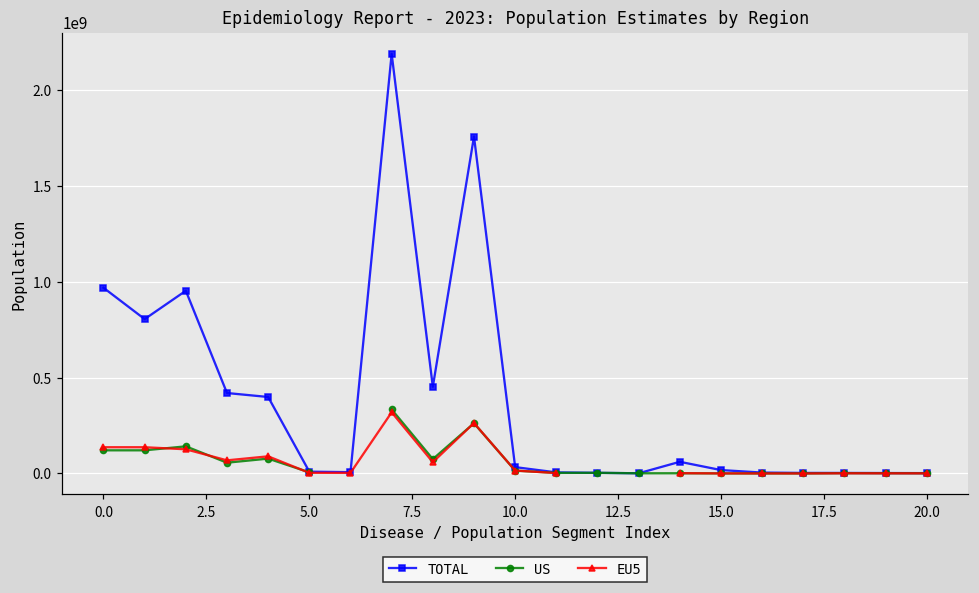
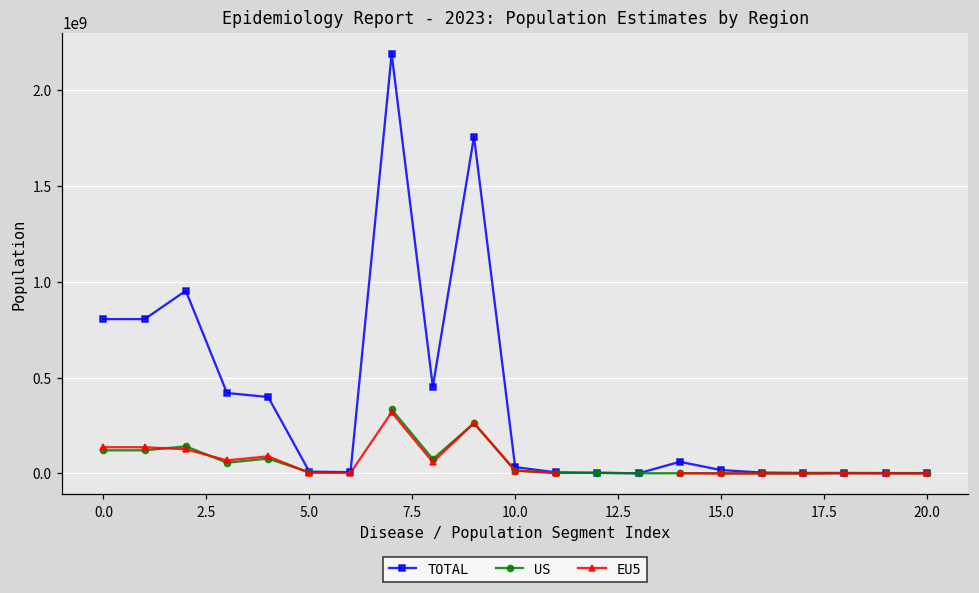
  {
    "TOTAL": {
-     "0.0": 970000000,
+     "0.0": 800000000,
      "10.0": 30000000,
      "15.0": 20000000
    },
    "US": {
      "0.0": 120000000
    },
    "EU5": {
      "0.0": 140000000
    }
  }
